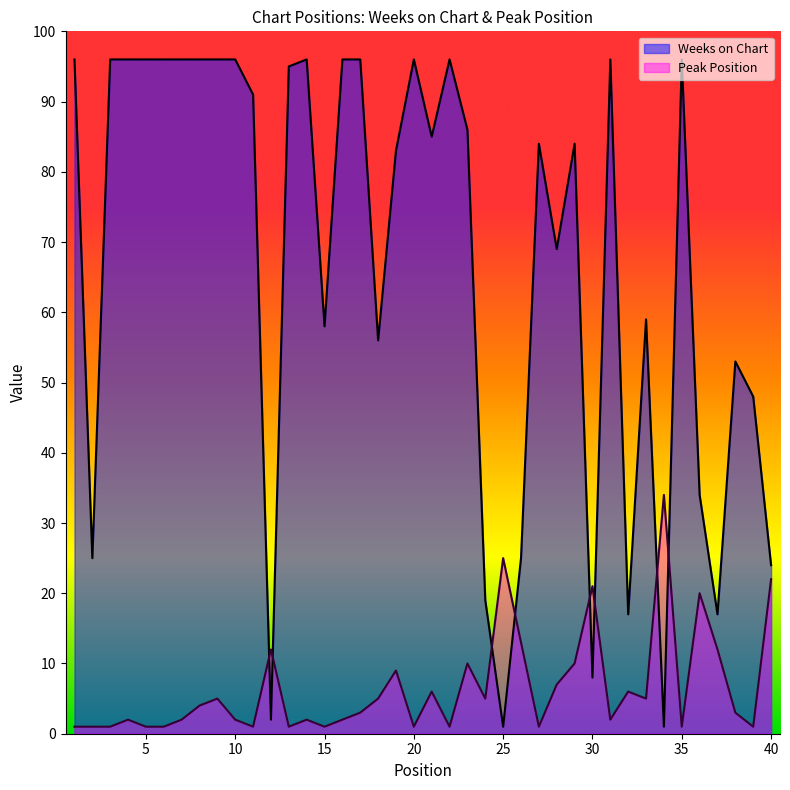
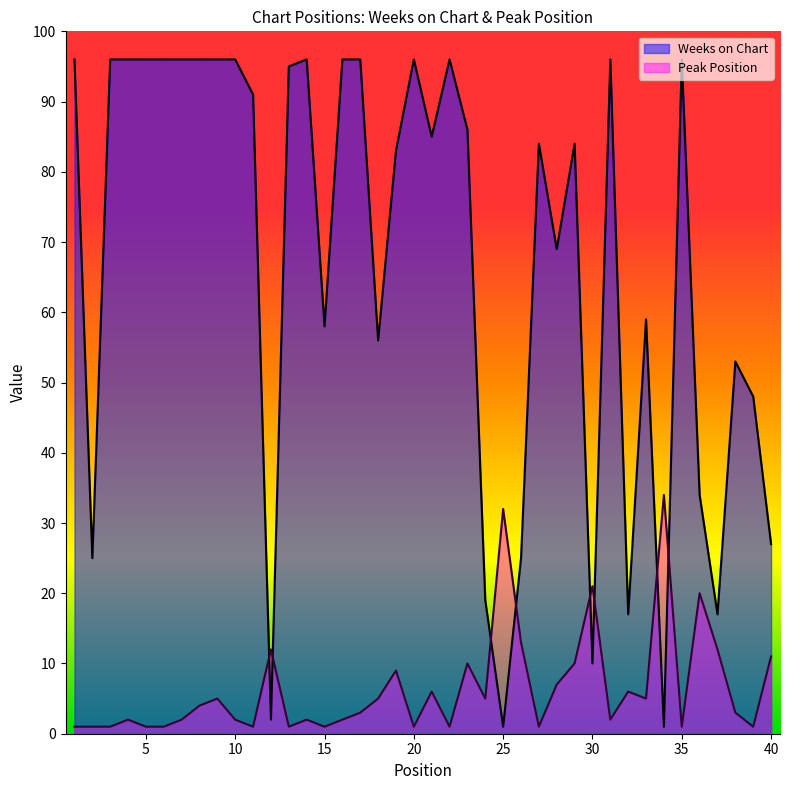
  {
    "Weeks on Chart": {
      "5": 96,
      "10": 96,
      "15": 58,
      "20": 96,
      "25": 1,
-     "30": 8,
-     "40": 24
+     "30": 10,
+     "40": 27
    },
    "Peak Position": {
      "5": 1,
      "10": 2,
      "15": 1,
      "20": 1,
-     "25": 25,
+     "25": 32,
      "30": 21,
      "35": 1,
-     "40": 22
+     "40": 11
    }
  }
